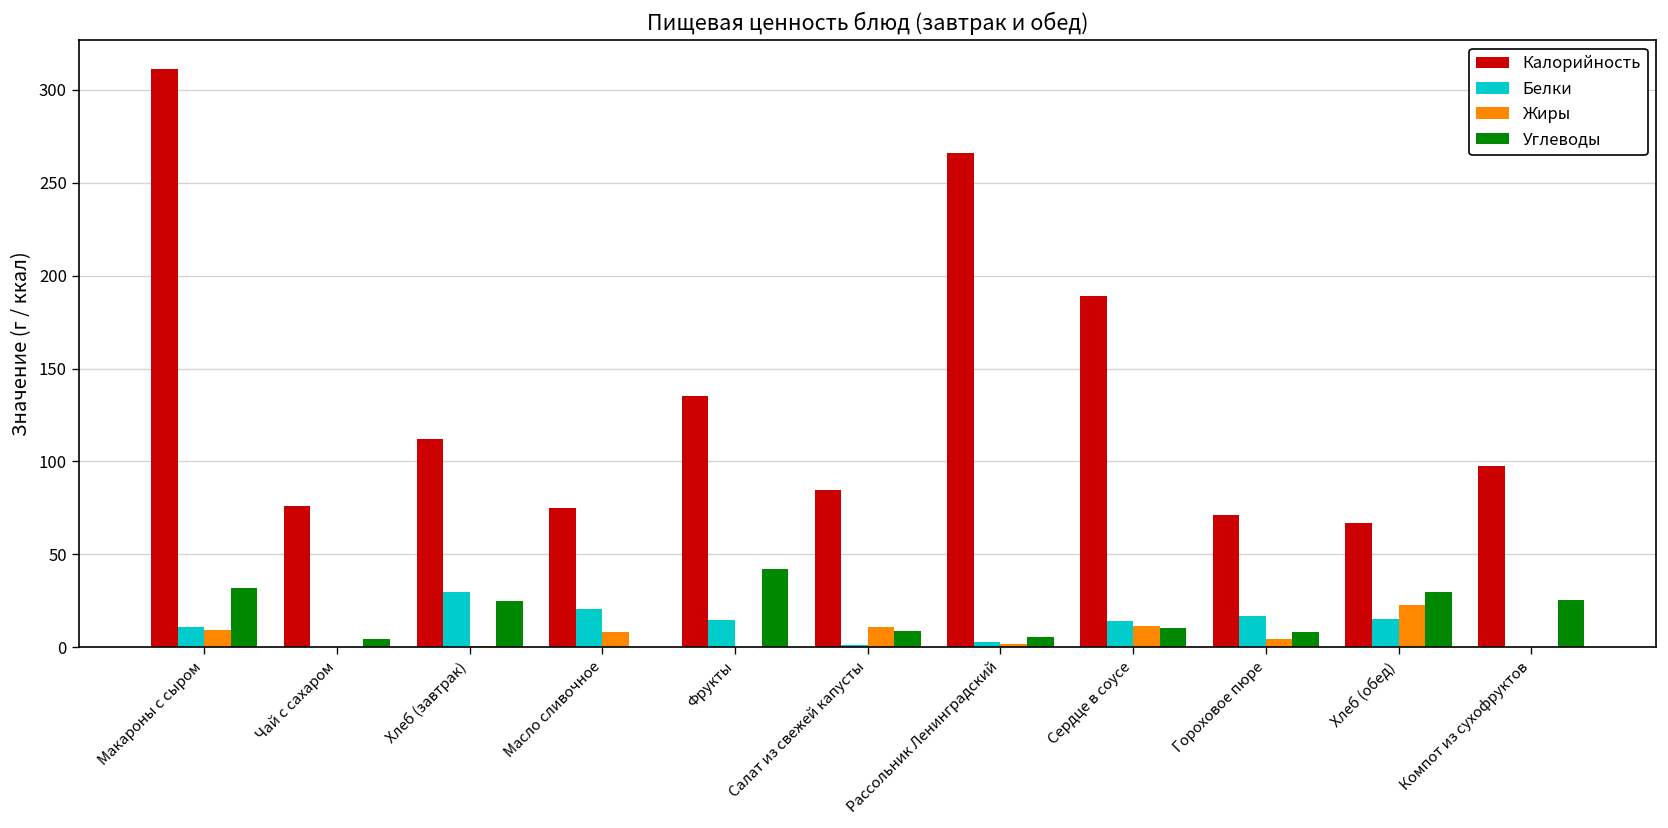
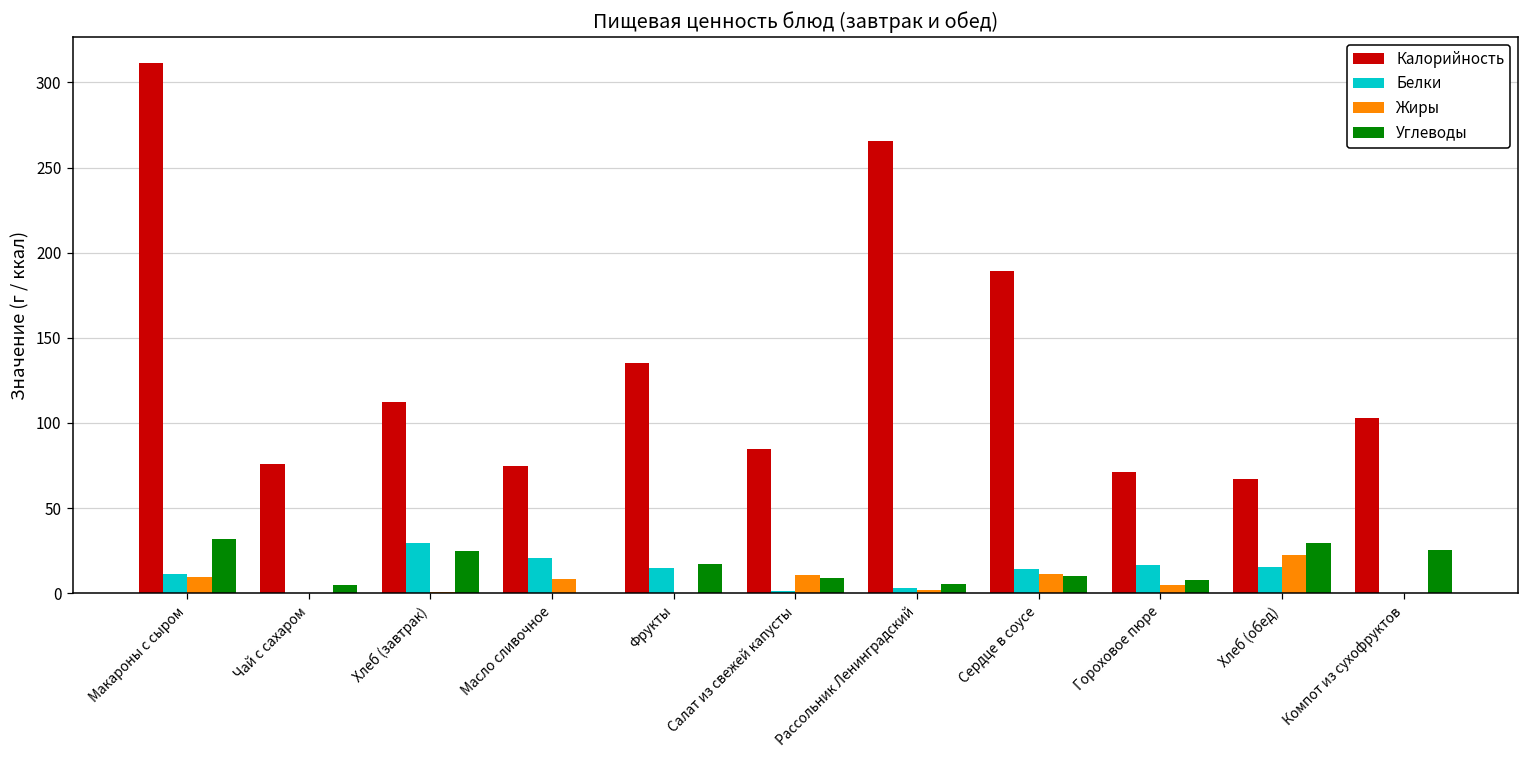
  {
    "Калорийность": {
      "Макароны с сыром": 311,
      "Чай с сахаром": 76,
      "Хлеб (завтрак)": 112,
      "Масло сливочное": 75,
      "Фрукты": 135,
      "Салат из свежей капусты": 85,
      "Рассольник Ленинградский": 266,
      "Сердце в соусе": 189,
      "Гороховое пюре": 71,
      "Хлеб (обед)": 67,
-     "Компот из сухофруктов": 97
+     "Компот из сухофруктов": 103
    },
    "Белки": {
      "Макароны с сыром": 11,
      "Хлеб (завтрак)": 30,
      "Масло сливочное": 21,
      "Фрукты": 15,
      "Рассольник Ленинградский": 3,
      "Сердце в соусе": 14,
      "Гороховое пюре": 17,
      "Хлеб (обед)": 15,
      "Компот из сухофруктов": 0
    },
    "Жиры": {
      "Макароны с сыром": 9,
      "Чай с сахаром": 0,
      "Масло сливочное": 8,
      "Фрукты": 0,
      "Салат из свежей капусты": 11,
      "Рассольник Ленинградский": 2,
      "Сердце в соусе": 11,
      "Гороховое пюре": 5,
      "Хлеб (обед)": 23,
      "Компот из сухофруктов": 0
    },
    "Углеводы": {
      "Макароны с сыром": 32,
      "Чай с сахаром": 5,
      "Хлеб (завтрак)": 25,
      "Масло сливочное": 0,
-     "Фрукты": 42,
+     "Фрукты": 17,
      "Салат из свежей капусты": 9,
      "Рассольник Ленинградский": 5,
      "Сердце в соусе": 10,
      "Гороховое пюре": 8,
      "Хлеб (обед)": 30,
      "Компот из сухофруктов": 26
    }
  }
